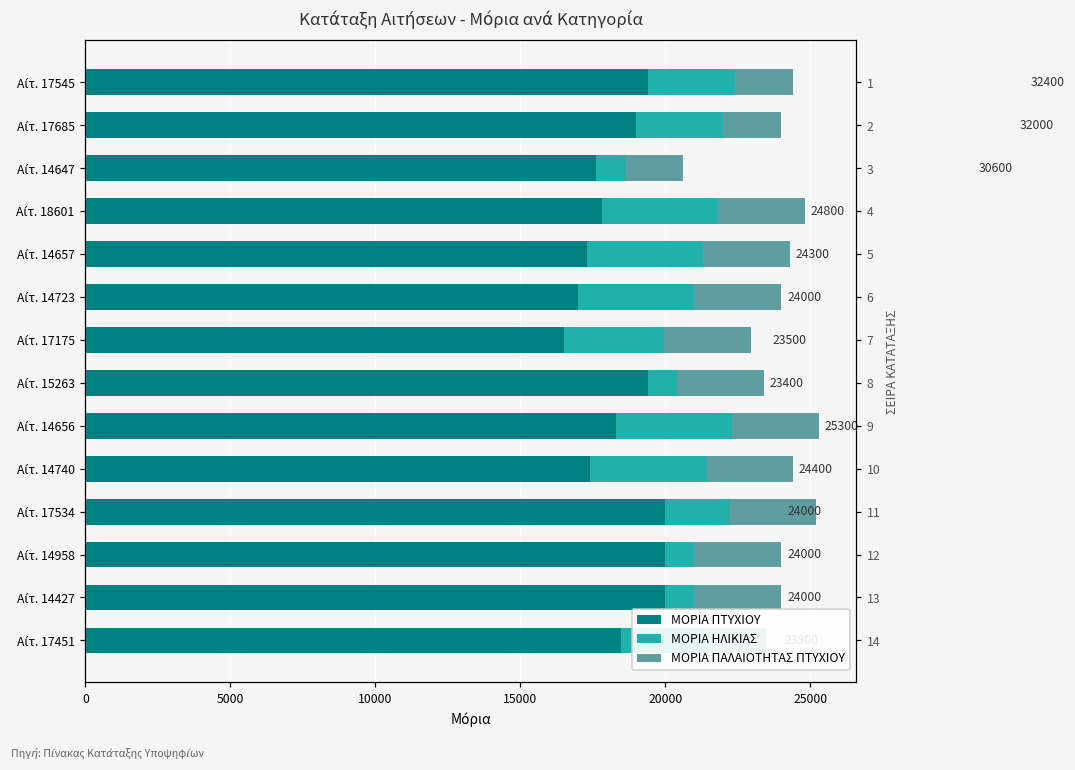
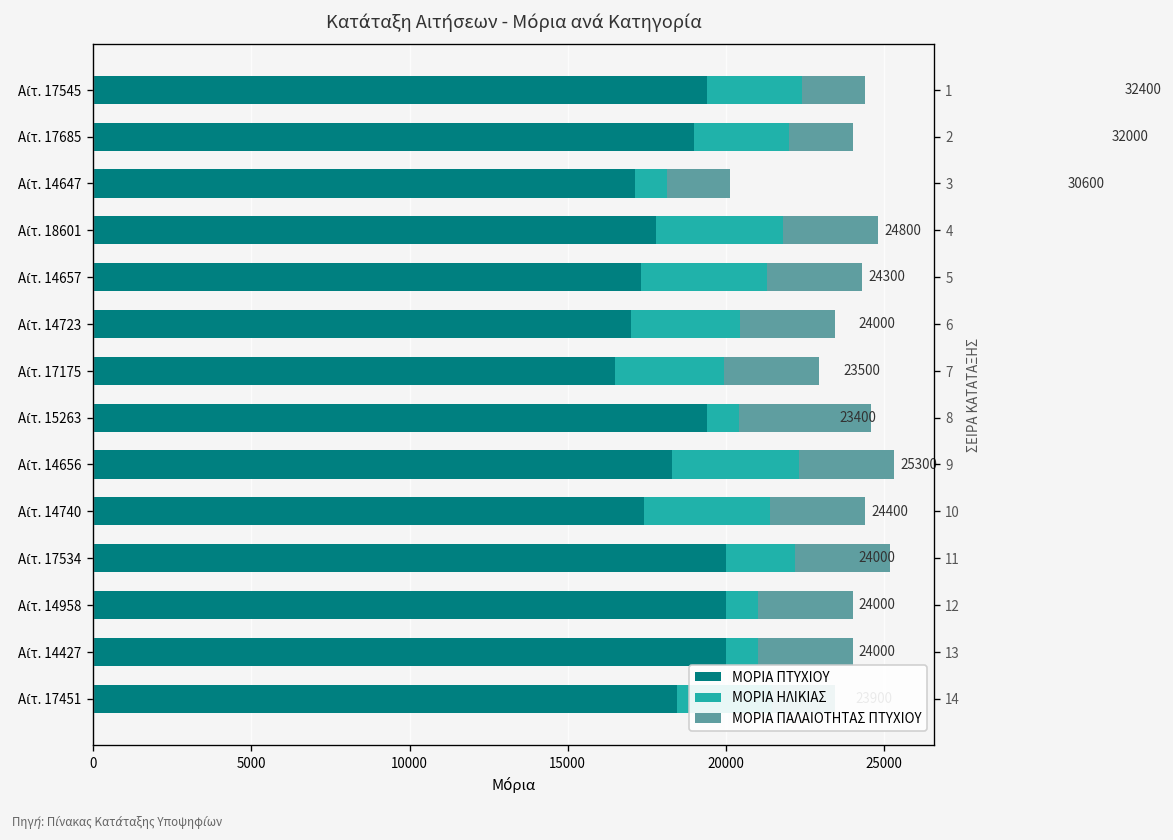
  {
    "ΜΟΡΙΑ ΠΤΥΧΙΟΥ": {
      "Αίτ. 17545": 19400,
      "Αίτ. 17685": 19000,
-     "Αίτ. 14647": 17600,
+     "Αίτ. 14647": 17100,
      "Αίτ. 18601": 17800,
      "Αίτ. 14657": 17300,
      "Αίτ. 14723": 17000,
      "Αίτ. 17175": 16500,
      "Αίτ. 15263": 19400,
      "Αίτ. 14656": 18300,
      "Αίτ. 14740": 17400,
      "Αίτ. 17534": 20000,
      "Αίτ. 14958": 20000,
      "Αίτ. 14427": 20000,
      "Αίτ. 17451": 18500
    },
    "ΜΟΡΙΑ ΗΛΙΚΙΑΣ": {
      "Αίτ. 17545": 3000,
      "Αίτ. 17685": 3000,
      "Αίτ. 14647": 1000,
      "Αίτ. 18601": 4000,
      "Αίτ. 14657": 4000,
-     "Αίτ. 14723": 4000,
+     "Αίτ. 14723": 3400,
      "Αίτ. 17175": 3500,
      "Αίτ. 15263": 1000,
      "Αίτ. 14656": 4000,
      "Αίτ. 14740": 4000,
      "Αίτ. 17534": 2200,
      "Αίτ. 14958": 1000,
      "Αίτ. 14427": 1000
    },
    "ΜΟΡΙΑ ΠΑΛΑΙΟΤΗΤΑΣ ΠΤΥΧΙΟΥ": {
      "Αίτ. 17545": 2000,
      "Αίτ. 17685": 2000,
      "Αίτ. 14647": 2000,
-     "Αίτ. 15263": 3000
+     "Αίτ. 15263": 4200
    }
  }
